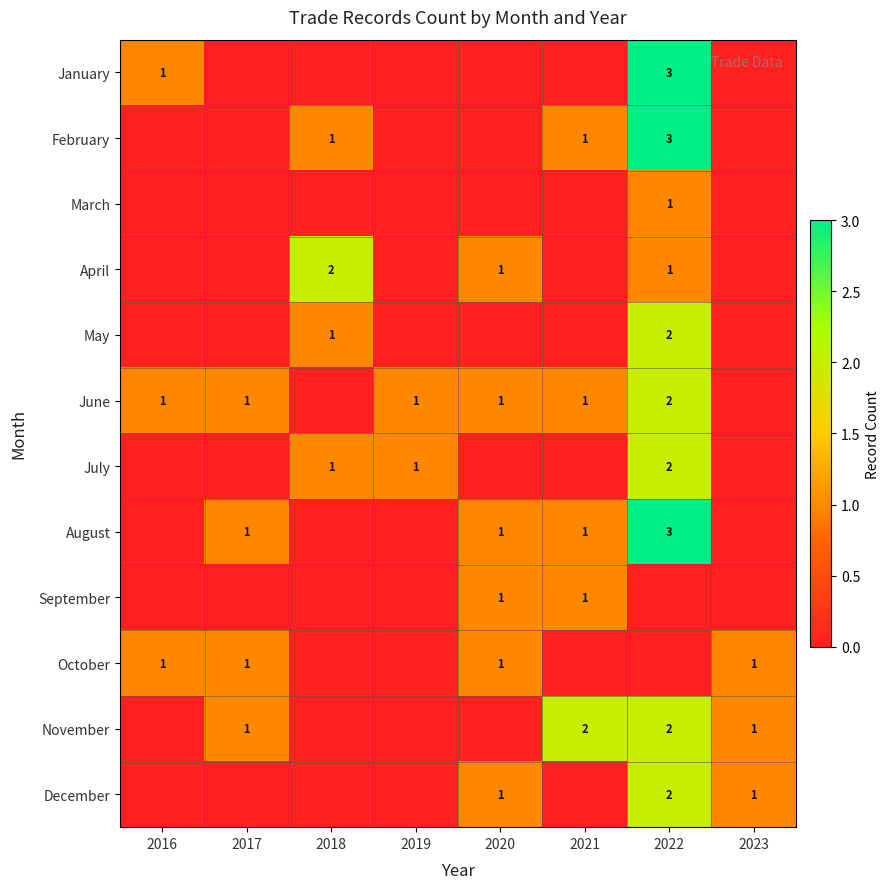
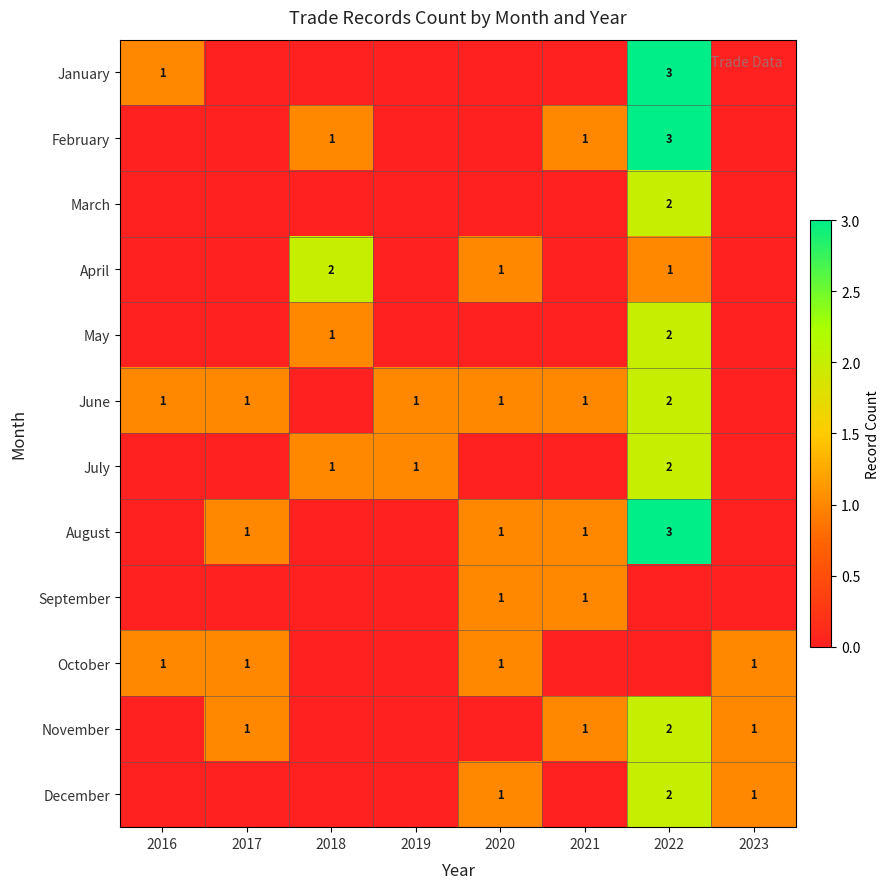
  {
    "January": {
      "2016": 1,
      "2022": 3
    },
    "February": {
      "2018": 1,
      "2021": 1,
      "2022": 3
    },
    "March": {
-     "2022": 1
+     "2022": 2
    },
    "April": {
      "2018": 2,
      "2020": 1,
      "2022": 1
    },
    "May": {
      "2018": 1,
      "2022": 2
    },
    "June": {
      "2016": 1,
      "2017": 1,
      "2019": 1,
      "2020": 1,
      "2021": 1,
      "2022": 2
    },
    "July": {
      "2018": 1,
      "2019": 1,
      "2022": 2
    },
    "August": {
      "2017": 1,
      "2020": 1,
      "2021": 1,
      "2022": 3
    },
    "September": {
      "2020": 1,
      "2021": 1
    },
    "October": {
      "2016": 1,
      "2017": 1,
      "2020": 1,
      "2023": 1
    },
    "November": {
      "2017": 1,
-     "2021": 2,
+     "2021": 1,
      "2022": 2,
      "2023": 1
    },
    "December": {
      "2020": 1,
      "2022": 2,
      "2023": 1
    }
  }
